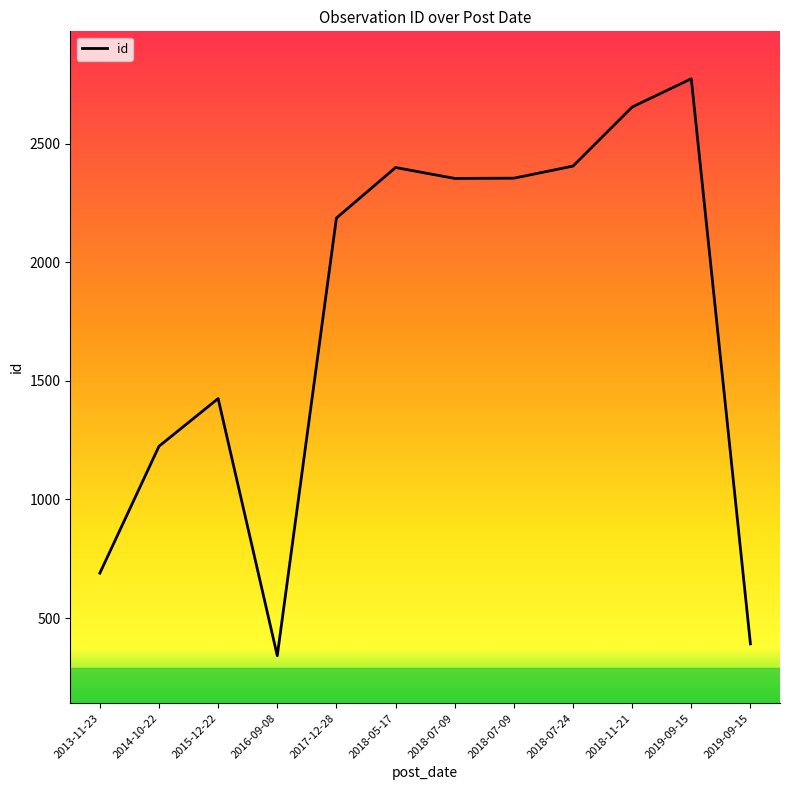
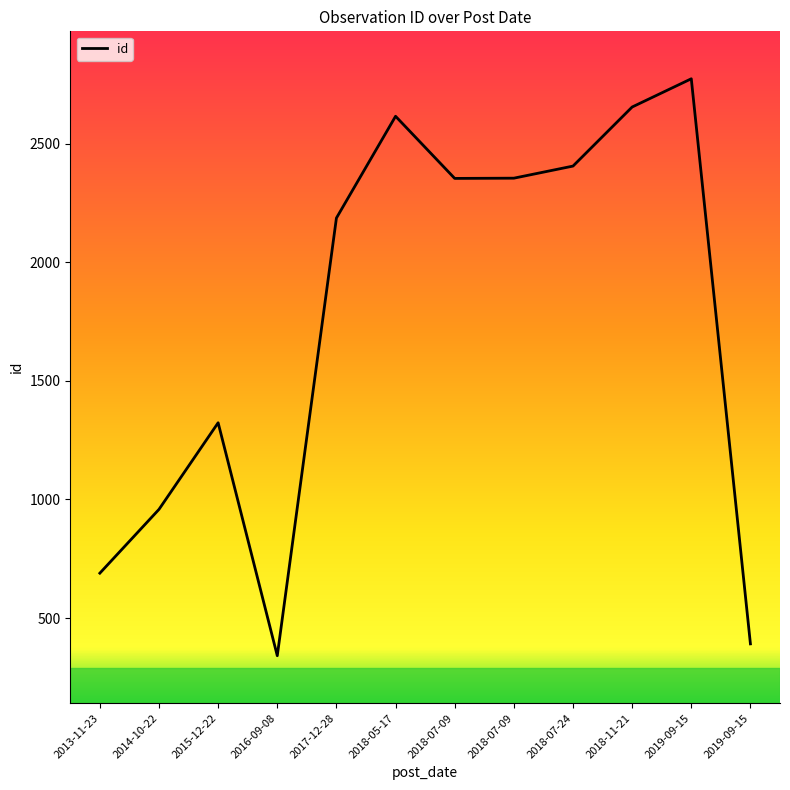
  {
    "2013-11-23": 690,
-   "2014-10-22": 1220,
-   "2015-12-22": 1430,
+   "2014-10-22": 960,
+   "2015-12-22": 1320,
    "2016-09-08": 340,
    "2017-12-28": 2190,
-   "2018-05-17": 2400,
+   "2018-05-17": 2620,
    "2018-07-24": 2410,
    "2018-11-21": 2650
  }
